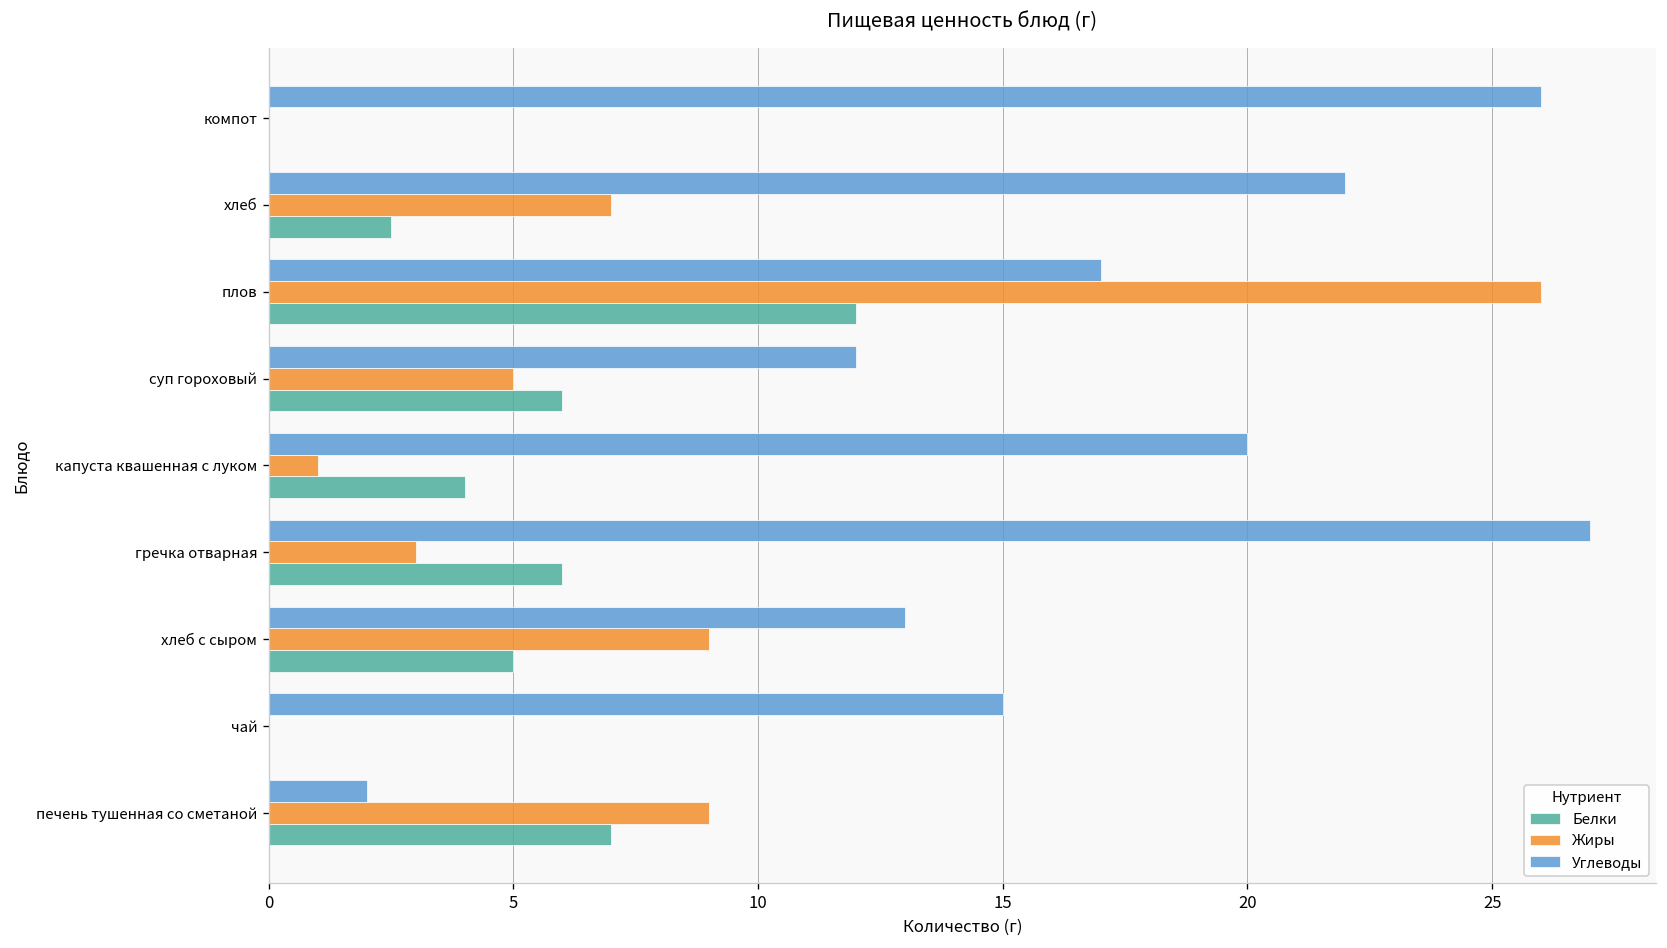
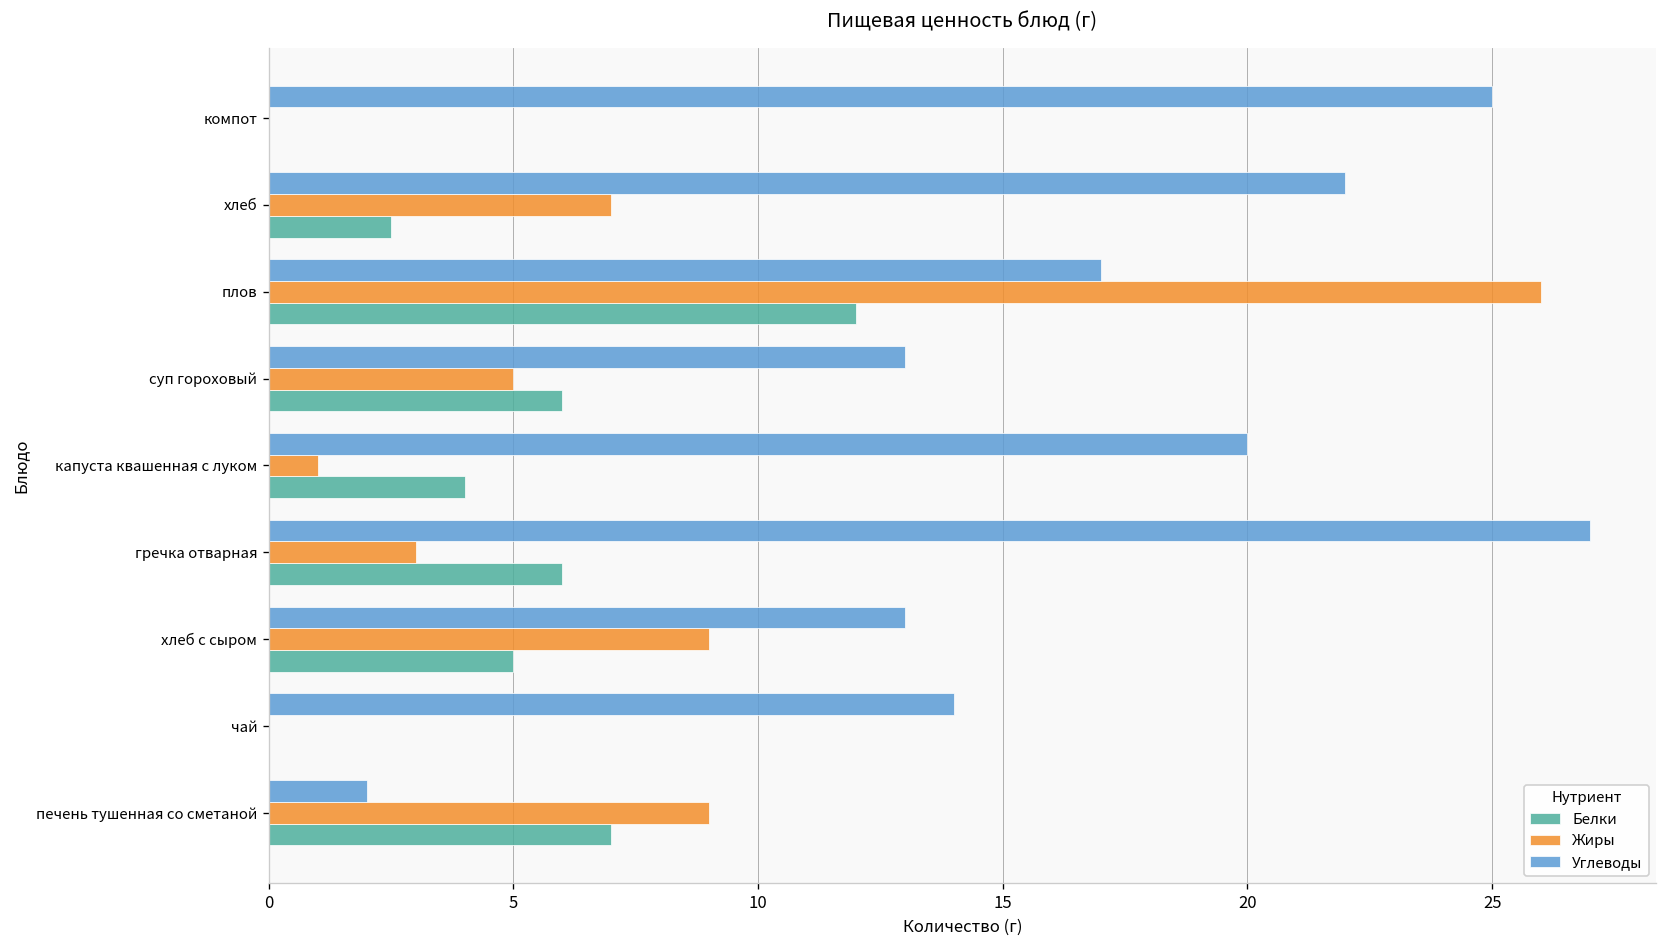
  {
    "Белки": {
      "компот": 0,
      "хлеб": 2.5,
      "плов": 12,
      "суп гороховый": 6,
      "капуста квашенная с луком": 4,
      "гречка отварная": 6,
      "хлеб с сыром": 5,
      "чай": 0,
      "печень тушенная со сметаной": 7
    },
    "Жиры": {
      "компот": 0,
      "хлеб": 7,
      "плов": 26,
      "суп гороховый": 5,
      "капуста квашенная с луком": 1,
      "гречка отварная": 3,
      "хлеб с сыром": 9,
      "чай": 0,
      "печень тушенная со сметаной": 9
    },
    "Углеводы": {
-     "компот": 26,
+     "компот": 25,
      "хлеб": 22,
      "плов": 17,
-     "суп гороховый": 12,
+     "суп гороховый": 13,
      "капуста квашенная с луком": 20,
      "гречка отварная": 27,
      "хлеб с сыром": 13,
-     "чай": 15,
+     "чай": 14,
      "печень тушенная со сметаной": 2
    }
  }
